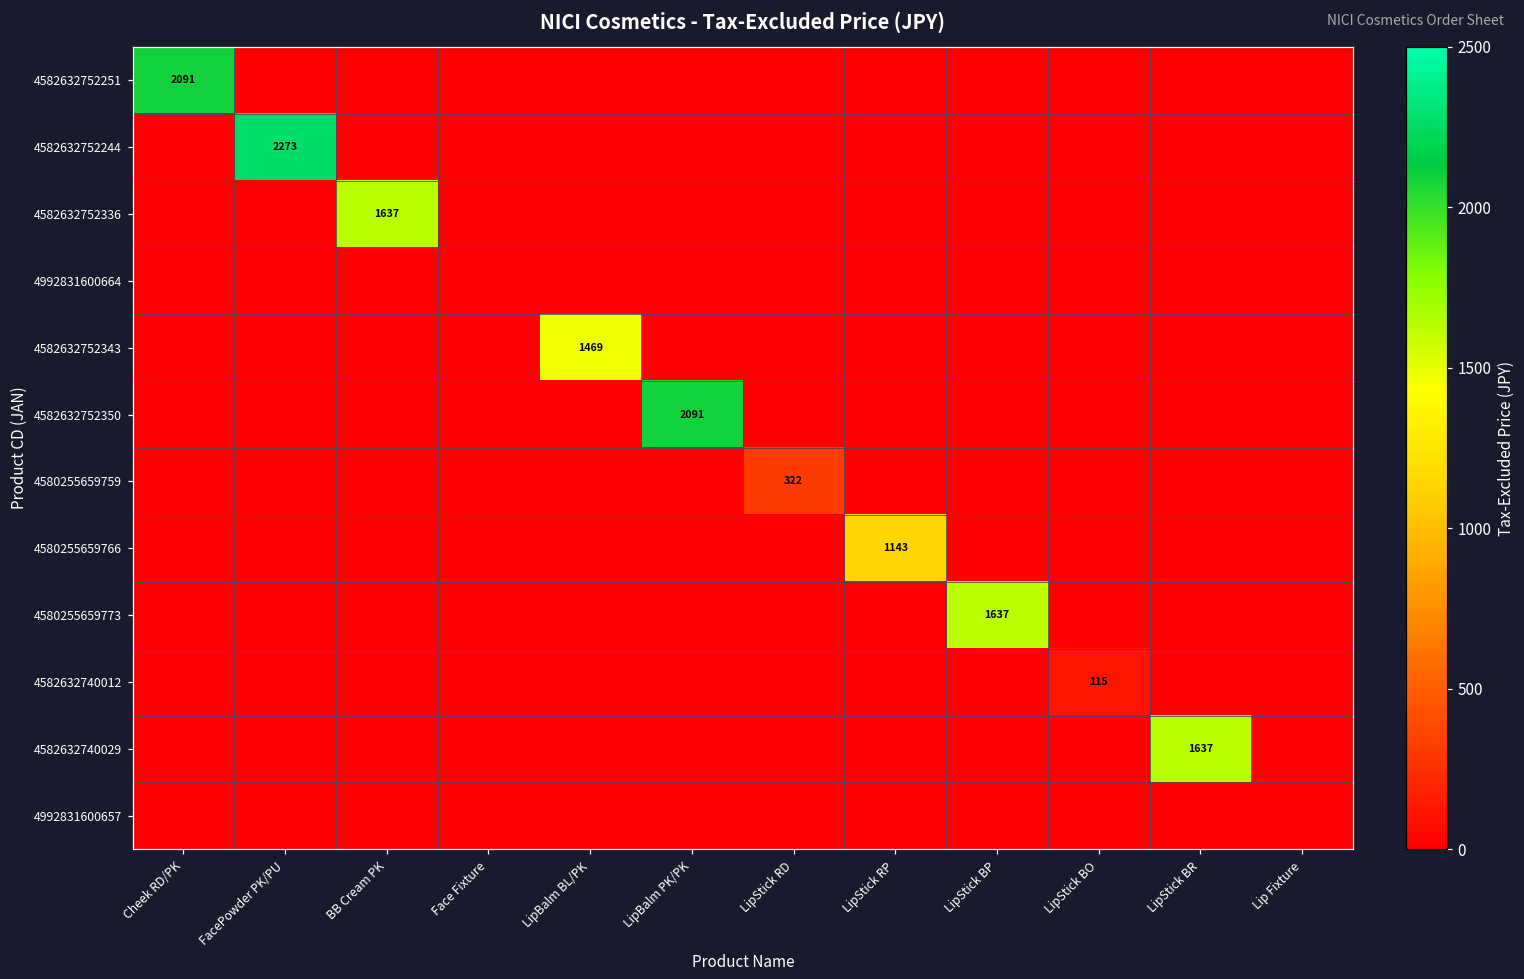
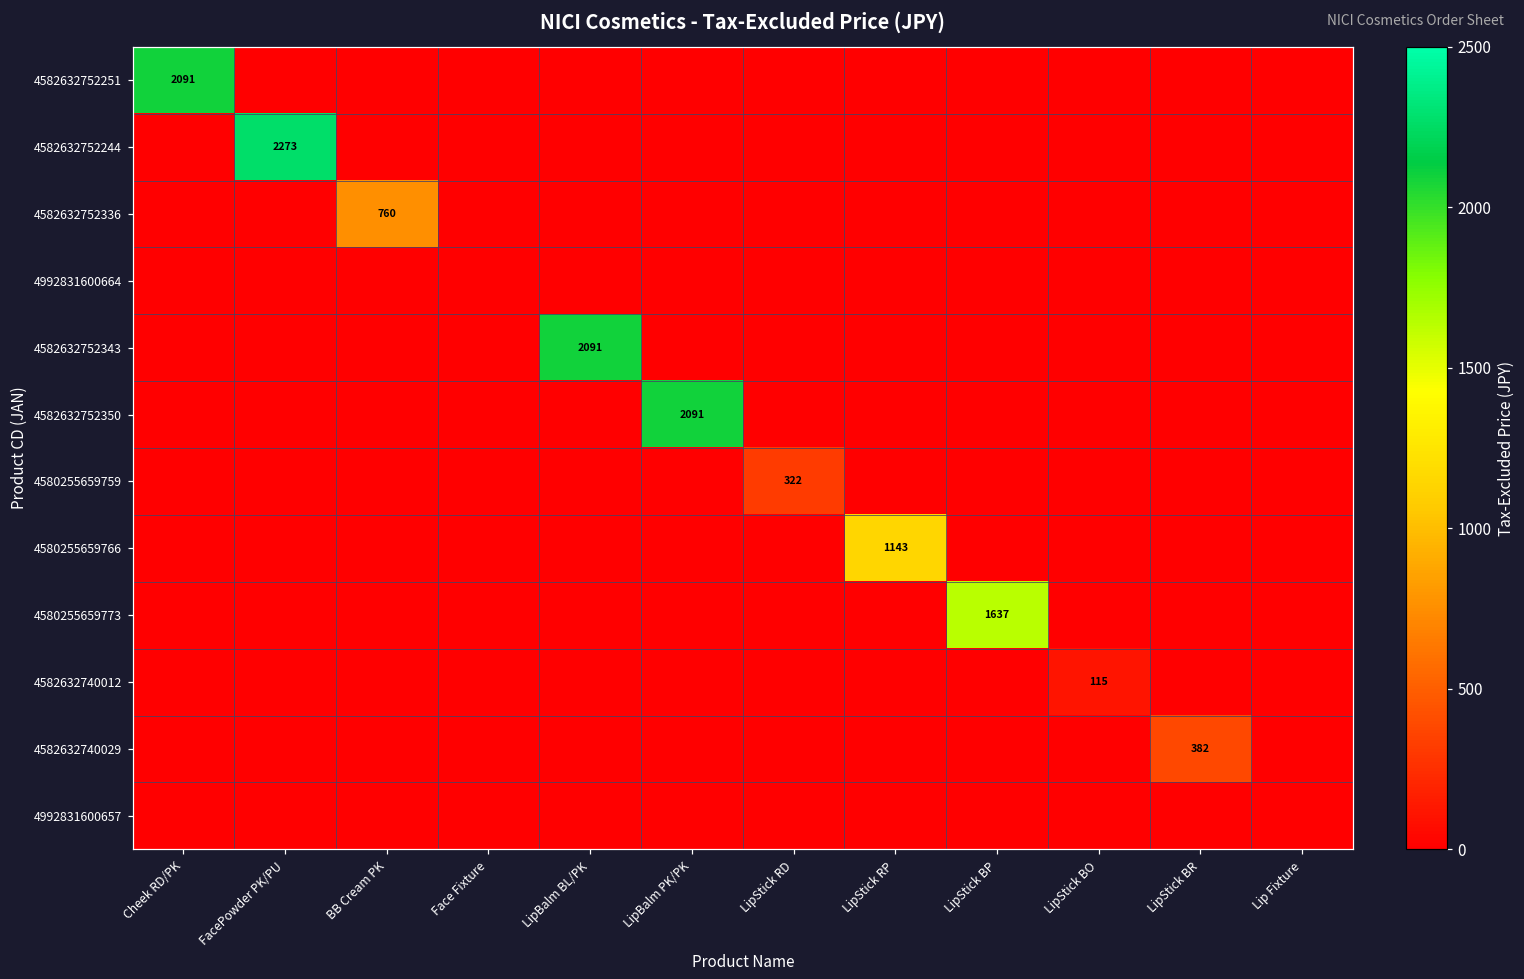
  {
    "4582632752251": {
      "Cheek RD/PK": 2091
    },
    "4582632752244": {
      "FacePowder PK/PU": 2273
    },
    "4582632752336": {
-     "BB Cream PK": 1637
+     "BB Cream PK": 760
    },
    "4582632752343": {
-     "LipBalm BL/PK": 1469
+     "LipBalm BL/PK": 2091
    },
    "4582632752350": {
      "LipBalm PK/PK": 2091
    },
    "4580255659759": {
      "LipStick RD": 322
    },
    "4580255659766": {
      "LipStick RP": 1143
    },
    "4580255659773": {
      "LipStick BP": 1637
    },
    "4582632740012": {
      "LipStick BO": 115
    },
    "4582632740029": {
-     "LipStick BR": 1637
+     "LipStick BR": 382
    }
  }
